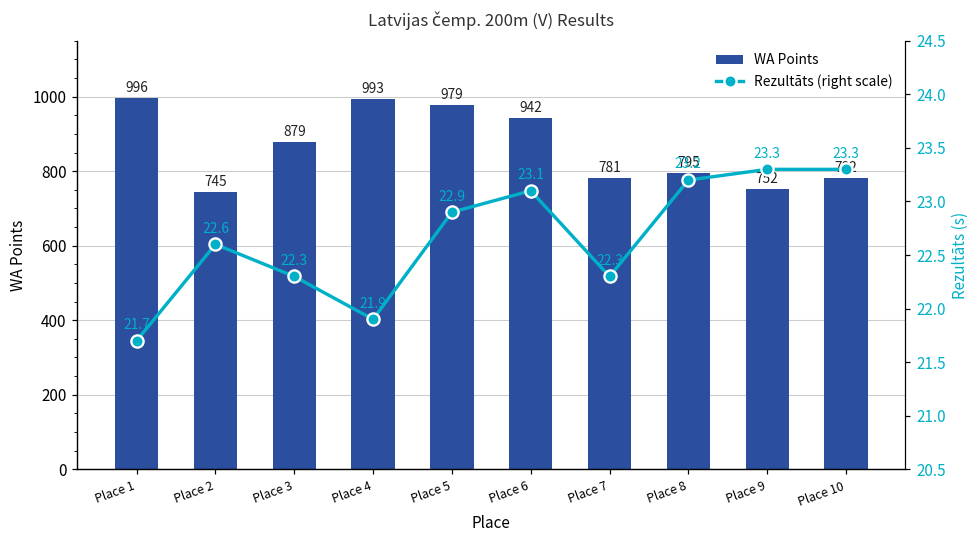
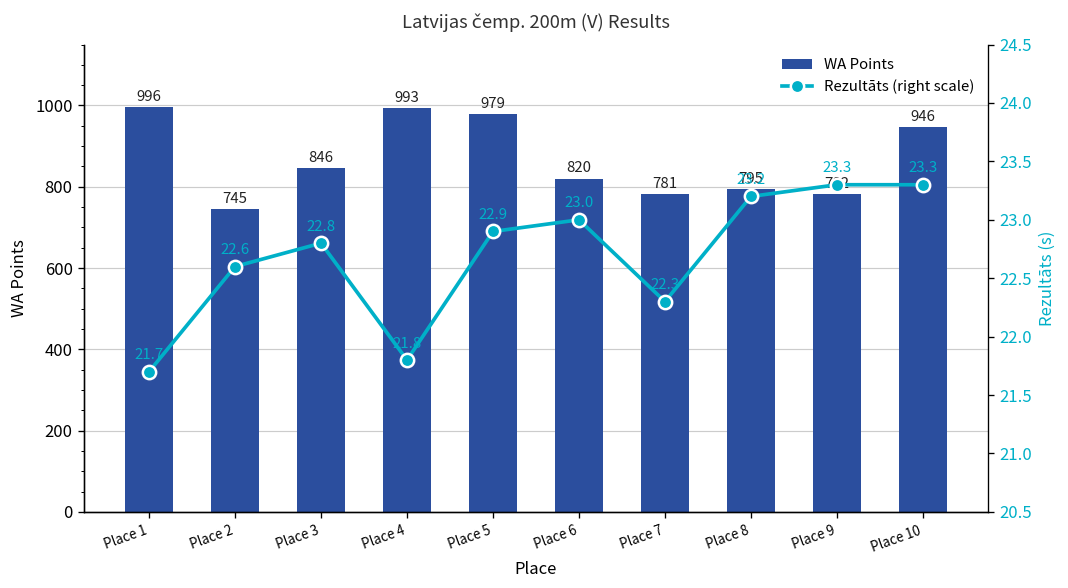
  {
    "WA Points": {
      "Place 1": 996,
      "Place 2": 745,
-     "Place 3": 879,
+     "Place 3": 846,
      "Place 4": 993,
      "Place 5": 979,
-     "Place 6": 942,
+     "Place 6": 820,
      "Place 7": 781,
-     "Place 9": 752,
-     "Place 10": 782
+     "Place 9": 782,
+     "Place 10": 946
    },
    "Rezultāts (right scale)": {
      "Place 1": 21.7,
      "Place 2": 22.6,
-     "Place 3": 22.3,
-     "Place 4": 21.9,
+     "Place 3": 22.8,
+     "Place 4": 21.8,
      "Place 5": 22.9,
-     "Place 6": 23.1,
+     "Place 6": 23.0,
      "Place 7": 22.3,
      "Place 9": 23.3,
      "Place 10": 23.3
    }
  }
